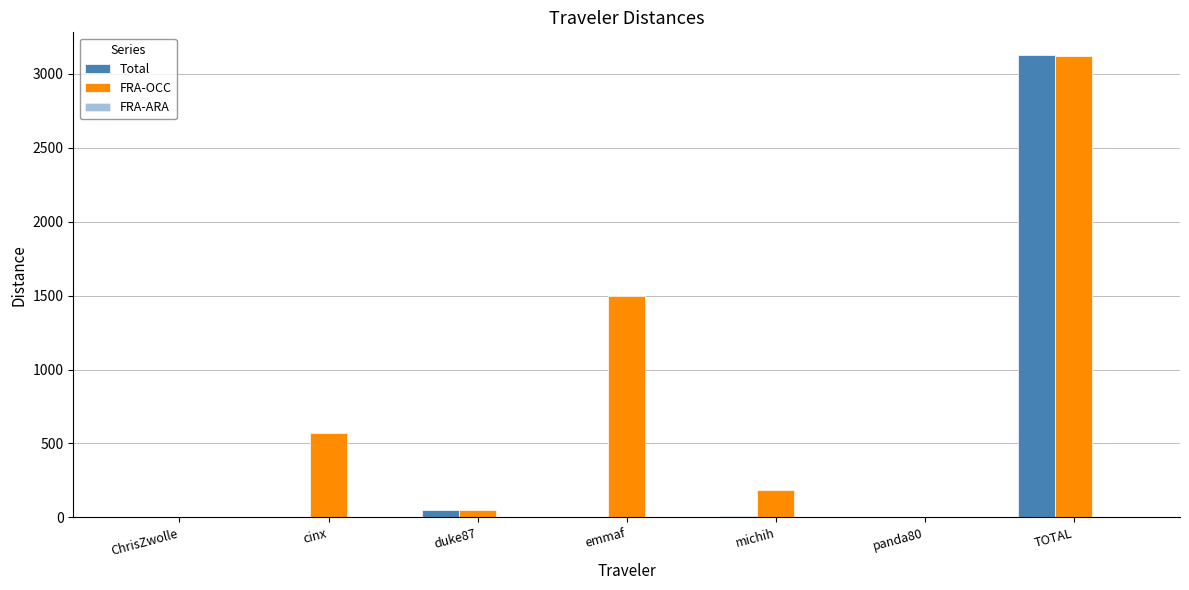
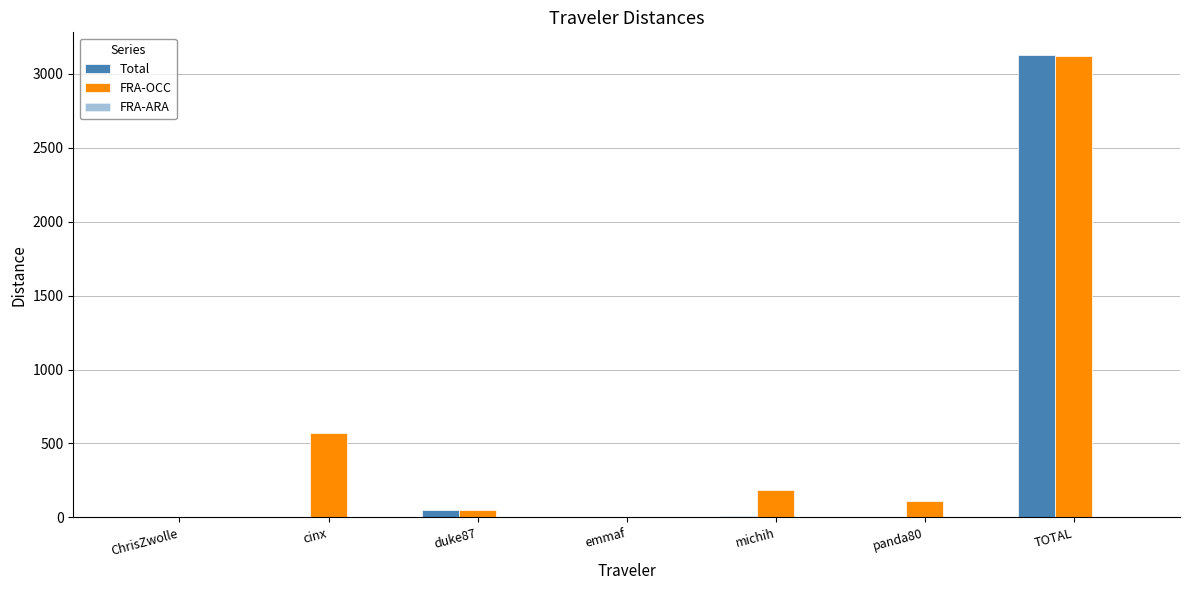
  {
    "FRA-OCC": {
      "cinx": 570,
      "duke87": 50,
-     "emmaf": 1500,
+     "emmaf": 0,
      "michih": 190,
-     "panda80": 0,
+     "panda80": 110,
      "TOTAL": 3120
    }
  }
